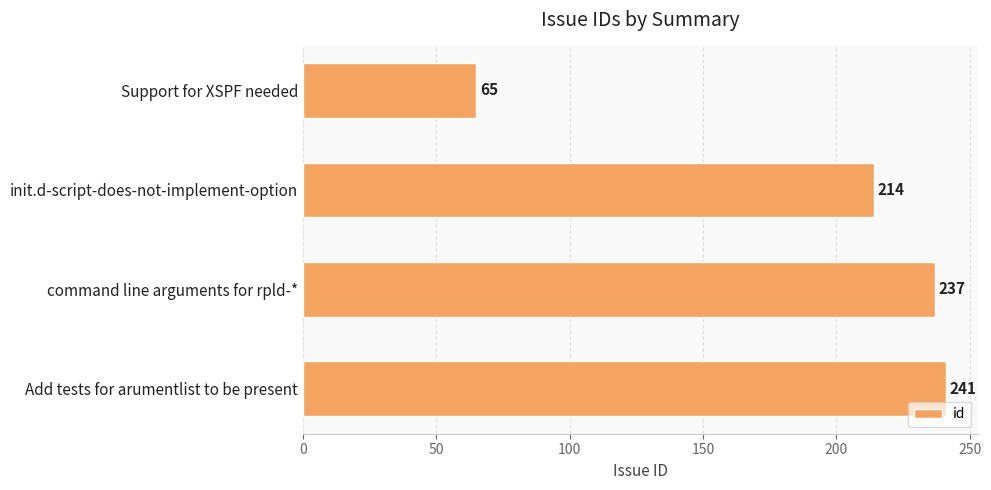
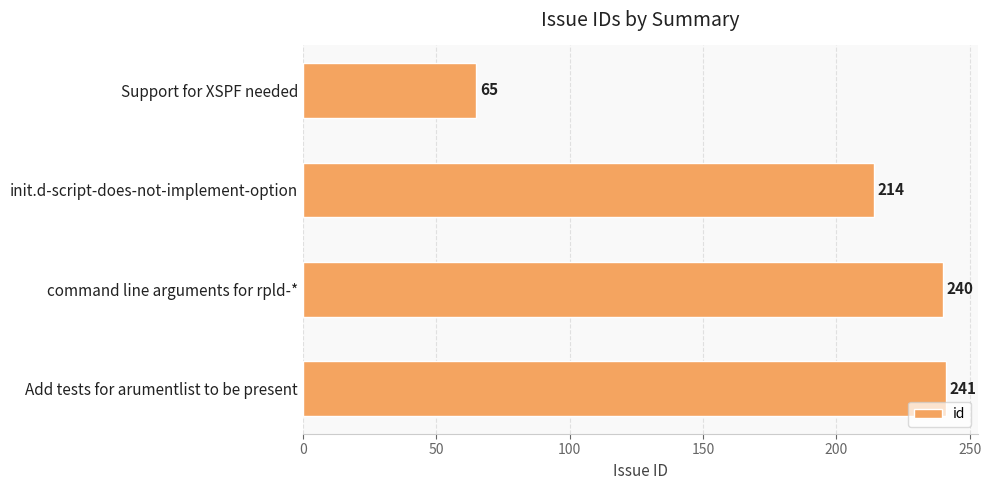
  {
    "Support for XSPF needed": 65,
    "init.d-script-does-not-implement-option": 214,
-   "command line arguments for rpld-*": 237,
+   "command line arguments for rpld-*": 240,
    "Add tests for arumentlist to be present": 241
  }
